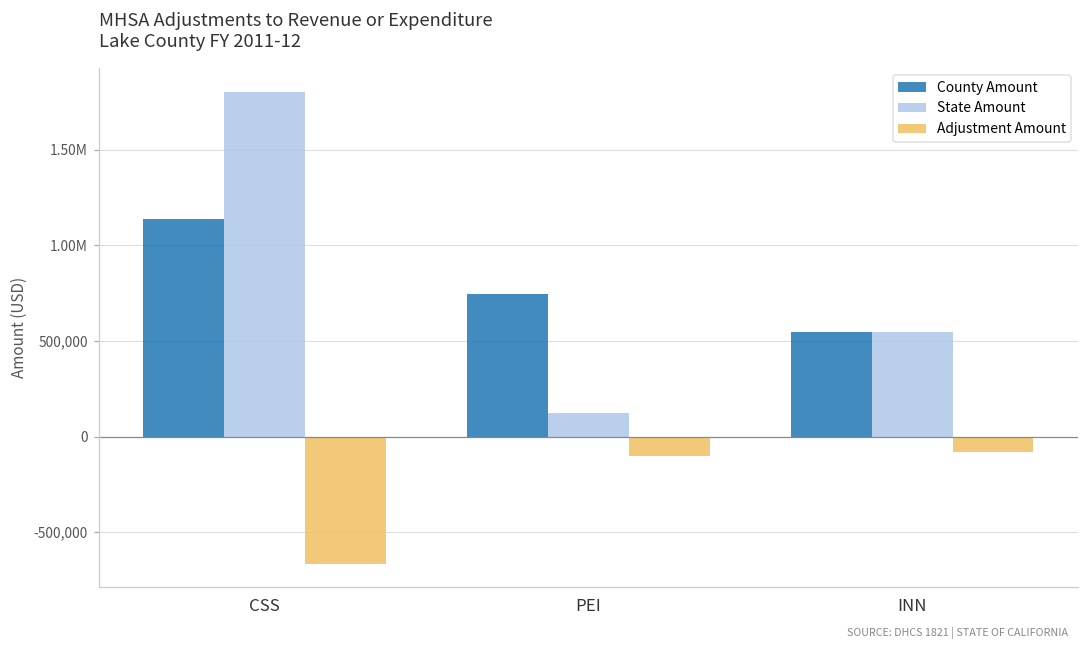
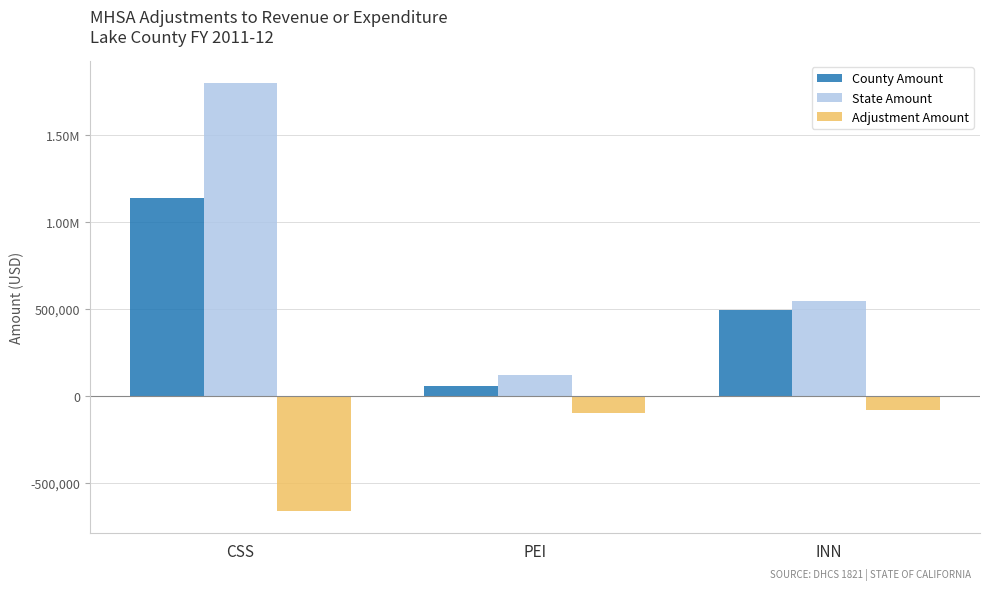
  {
    "County Amount": {
      "CSS": "1,140,000",
-     "PEI": "740,000",
-     "INN": "550,000"
+     "PEI": "60,000",
+     "INN": "490,000"
    },
    "State Amount": {
      "CSS": "1,800,000",
      "PEI": "120,000",
      "INN": "550,000"
    },
    "Adjustment Amount": {
      "CSS": "-660,000",
      "PEI": "-100,000",
      "INN": "-80,000"
    }
  }
